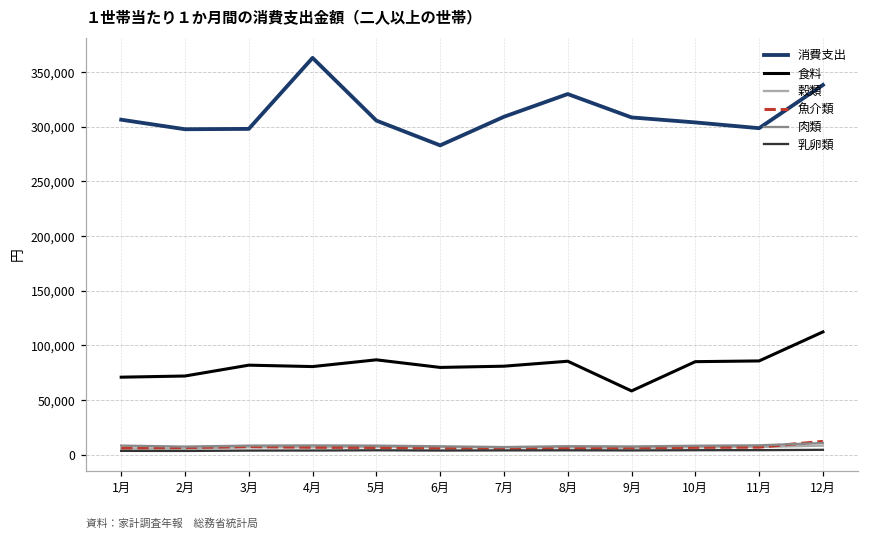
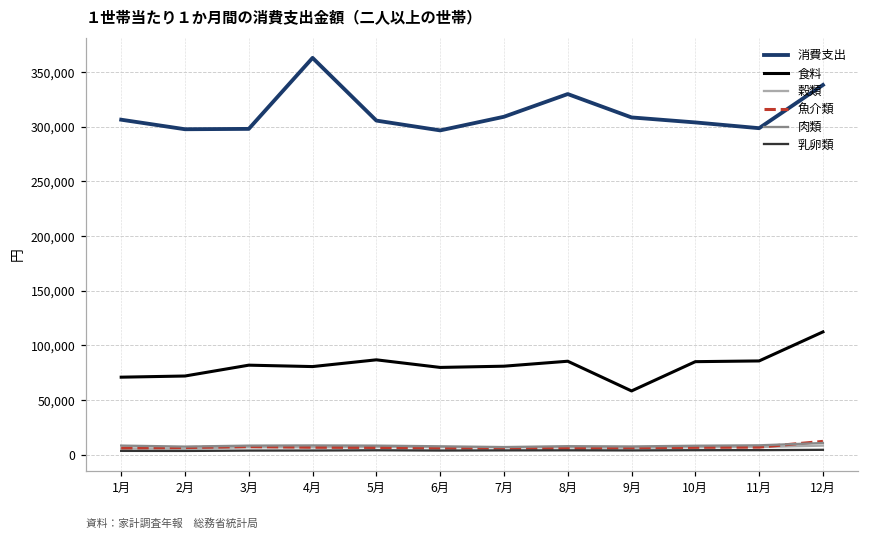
  {
    "消費支出": {
      "1月": "310,000",
      "2月": "300,000",
      "3月": "300,000",
      "4月": "360,000",
      "5月": "310,000",
-     "6月": "280,000",
+     "6月": "300,000",
      "7月": "310,000",
      "8月": "330,000",
      "9月": "310,000",
      "10月": "300,000",
      "11月": "300,000",
      "12月": "340,000"
    },
    "食料": {
      "1月": "70,000",
      "2月": "70,000",
      "3月": "80,000",
      "4月": "80,000",
      "5月": "90,000",
      "6月": "80,000",
      "7月": "80,000",
      "8月": "90,000",
      "9月": "60,000",
      "10月": "90,000",
      "11月": "90,000",
      "12月": "110,000"
    },
    "乳卵類": {
      "3月": "0",
      "4月": "0",
      "5月": "0",
      "10月": "0",
      "11月": "0",
      "12月": "0"
    }
  }
